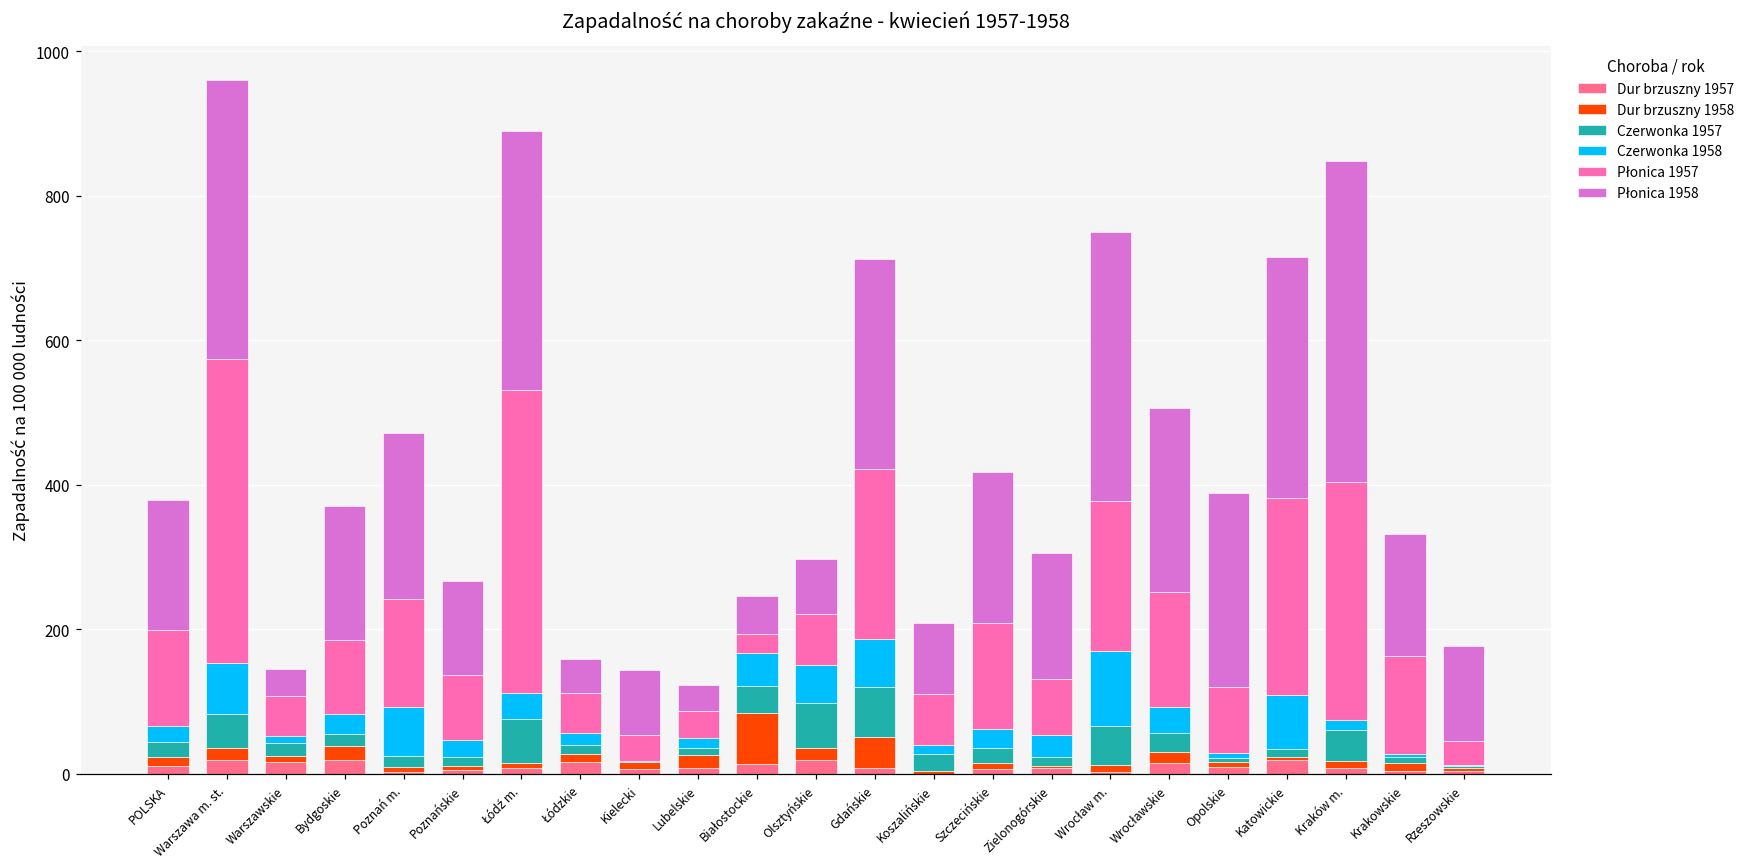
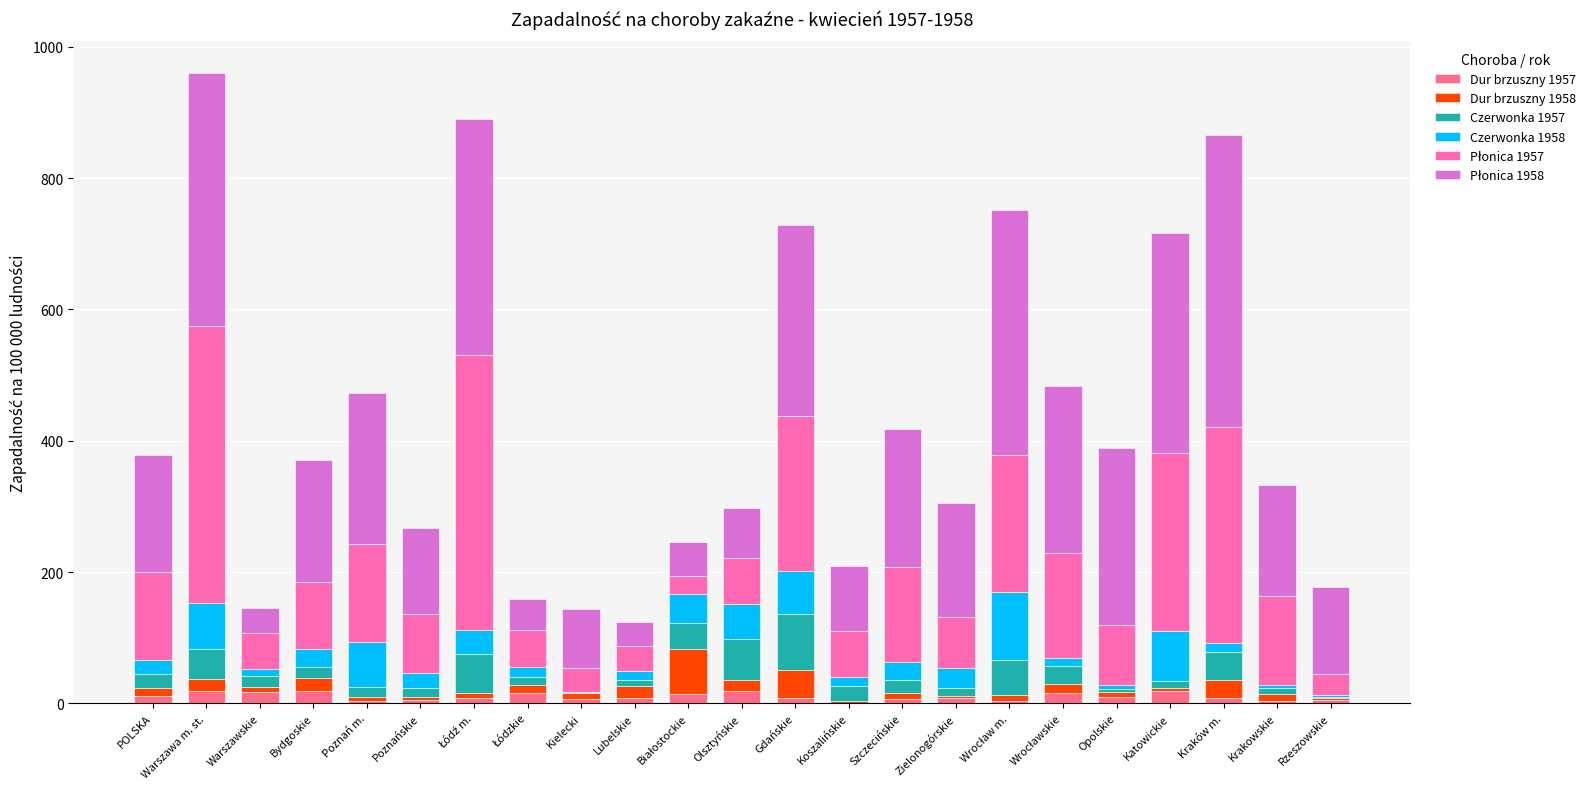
  {
    "Dur brzuszny 1958": {
      "POLSKA": 10,
      "Warszawa m. st.": 20,
      "Warszawskie": 10,
      "Bydgoskie": 20,
      "Poznań m.": 10,
      "Poznańskie": 0,
      "Łódź m.": 10,
      "Łódzkie": 10,
      "Kielecki": 10,
      "Lubelskie": 20,
      "Białostockie": 70,
      "Olsztyńskie": 20,
      "Gdańskie": 40,
      "Szczecińskie": 10,
      "Wrocław m.": 10,
      "Wrocławskie": 10,
      "Opolskie": 10,
      "Katowickie": 0,
-     "Kraków m.": 10,
+     "Kraków m.": 30,
      "Krakowskie": 10
    },
    "Czerwonka 1957": {
      "POLSKA": 20,
      "Warszawa m. st.": 50,
      "Warszawskie": 20,
      "Bydgoskie": 20,
      "Poznań m.": 20,
      "Poznańskie": 10,
      "Łódź m.": 60,
      "Łódzkie": 10,
      "Kielecki": 0,
      "Lubelskie": 10,
      "Białostockie": 40,
      "Olsztyńskie": 60,
-     "Gdańskie": 70,
+     "Gdańskie": 80,
      "Koszalińskie": 20,
      "Szczecińskie": 20,
      "Zielonogórskie": 10,
      "Wrocław m.": 50,
      "Wrocławskie": 30,
      "Opolskie": 10,
      "Katowickie": 10,
      "Kraków m.": 40,
      "Krakowskie": 10
    },
    "Czerwonka 1958": {
      "POLSKA": 20,
      "Warszawa m. st.": 70,
      "Warszawskie": 10,
      "Bydgoskie": 30,
      "Poznań m.": 70,
      "Poznańskie": 20,
      "Łódź m.": 40,
      "Łódzkie": 20,
      "Lubelskie": 10,
      "Białostockie": 40,
      "Olsztyńskie": 50,
      "Gdańskie": 70,
      "Koszalińskie": 10,
      "Szczecińskie": 30,
      "Zielonogórskie": 30,
      "Wrocław m.": 100,
-     "Wrocławskie": 40,
+     "Wrocławskie": 10,
      "Opolskie": 10,
      "Katowickie": 70,
      "Kraków m.": 10,
      "Krakowskie": 0
    }
  }
